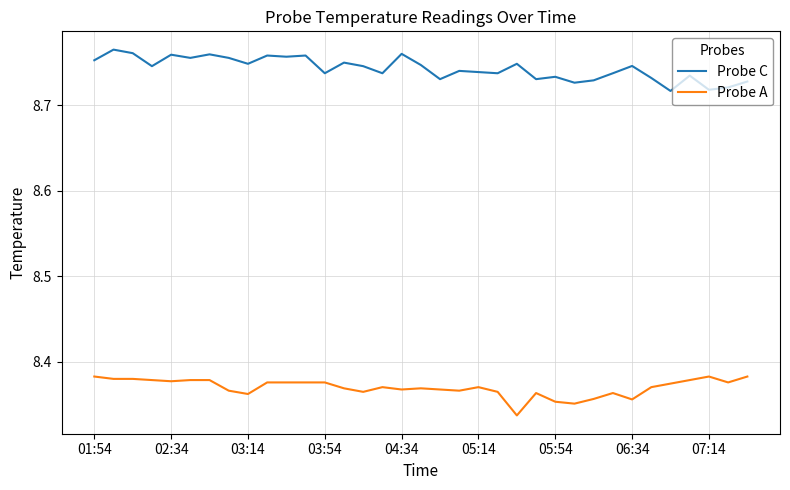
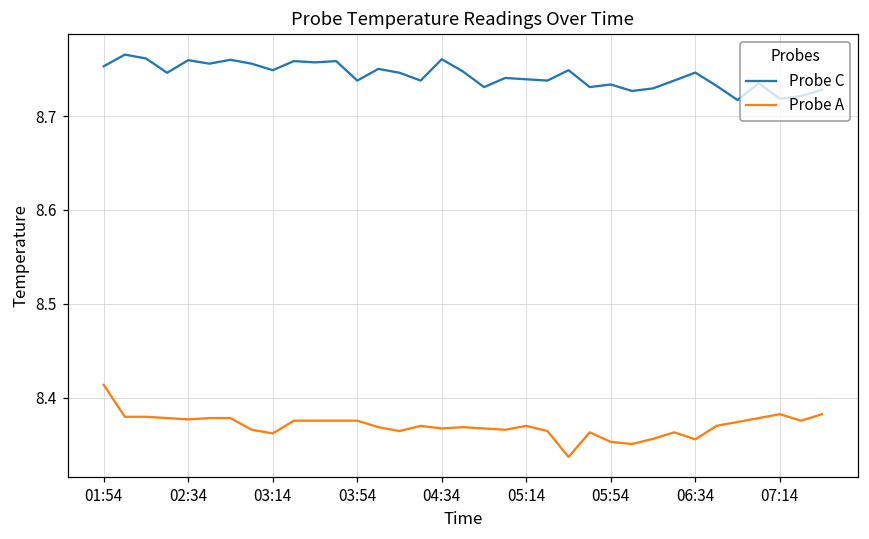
  {
    "Probe C": {
      "01:54": 8.75,
      "02:34": 8.76,
      "03:14": 8.75,
      "03:54": 8.74,
      "04:34": 8.76,
      "05:14": 8.74,
      "05:54": 8.73,
      "06:34": 8.75
    },
    "Probe A": {
-     "01:54": 8.38,
+     "01:54": 8.41,
      "02:34": 8.38,
      "03:14": 8.36,
      "03:54": 8.38,
      "04:34": 8.37,
      "05:14": 8.37,
      "05:54": 8.35,
      "06:34": 8.36,
      "07:14": 8.38
    }
  }
